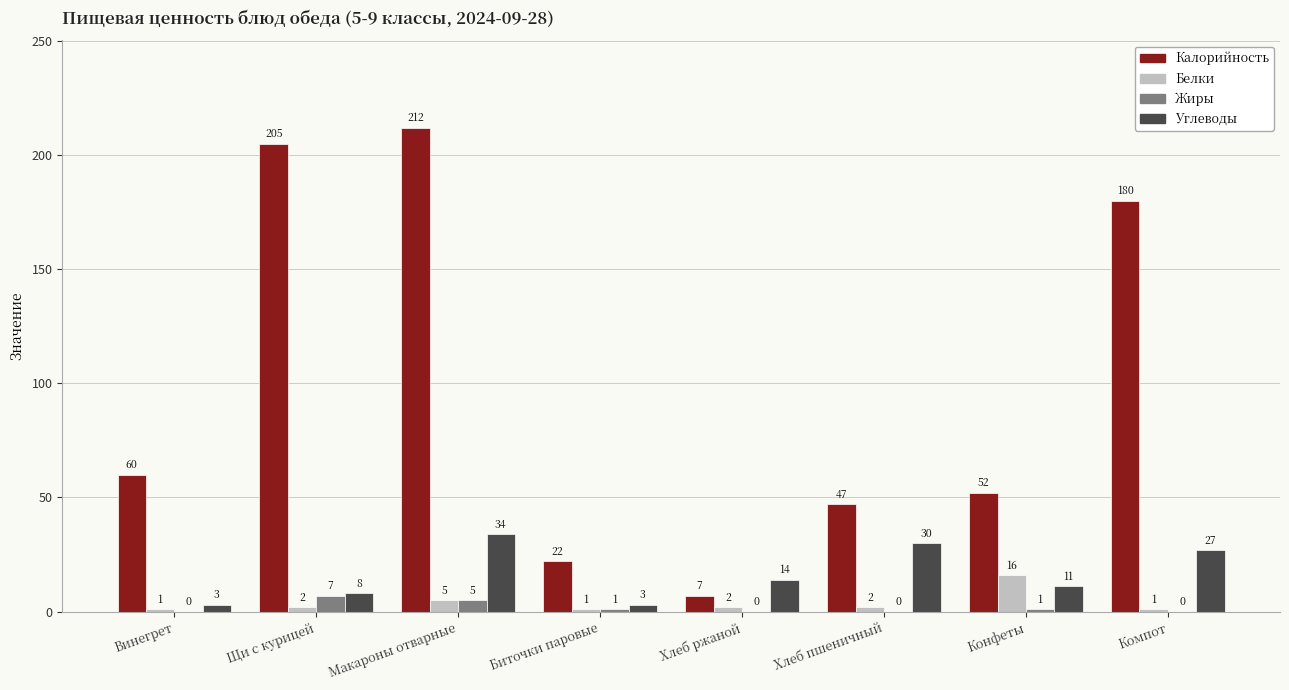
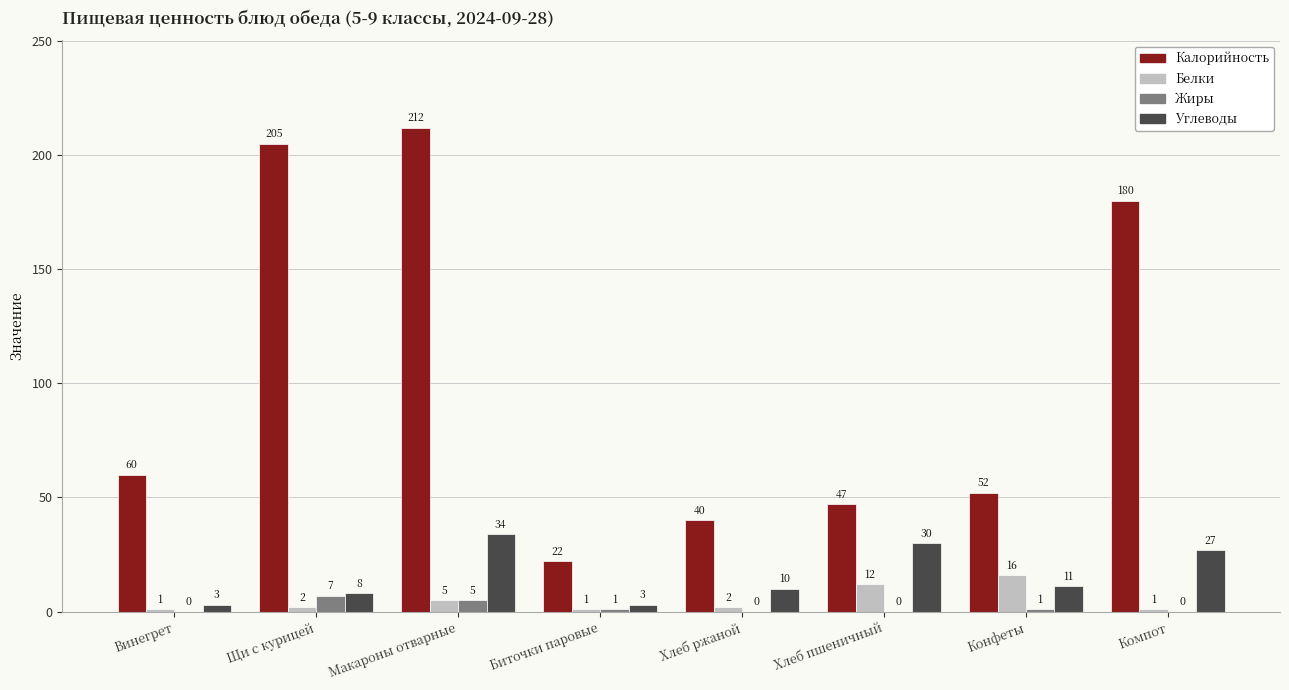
  {
    "Калорийность": {
      "Винегрет": 60,
      "Щи с курицей": 205,
      "Макароны отварные": 212,
      "Биточки паровые": 22,
-     "Хлеб ржаной": 7,
+     "Хлеб ржаной": 40,
      "Хлеб пшеничный": 47,
      "Конфеты": 52,
      "Компот": 180
    },
    "Белки": {
      "Винегрет": 1,
      "Щи с курицей": 2,
      "Макароны отварные": 5,
      "Биточки паровые": 1,
      "Хлеб ржаной": 2,
-     "Хлеб пшеничный": 2,
+     "Хлеб пшеничный": 12,
      "Конфеты": 16,
      "Компот": 1
    },
    "Жиры": {
      "Винегрет": 0,
      "Щи с курицей": 7,
      "Макароны отварные": 5,
      "Биточки паровые": 1,
      "Хлеб ржаной": 0,
      "Хлеб пшеничный": 0,
      "Конфеты": 1,
      "Компот": 0
    },
    "Углеводы": {
      "Винегрет": 3,
      "Щи с курицей": 8,
      "Макароны отварные": 34,
      "Биточки паровые": 3,
-     "Хлеб ржаной": 14,
+     "Хлеб ржаной": 10,
      "Хлеб пшеничный": 30,
      "Конфеты": 11,
      "Компот": 27
    }
  }
